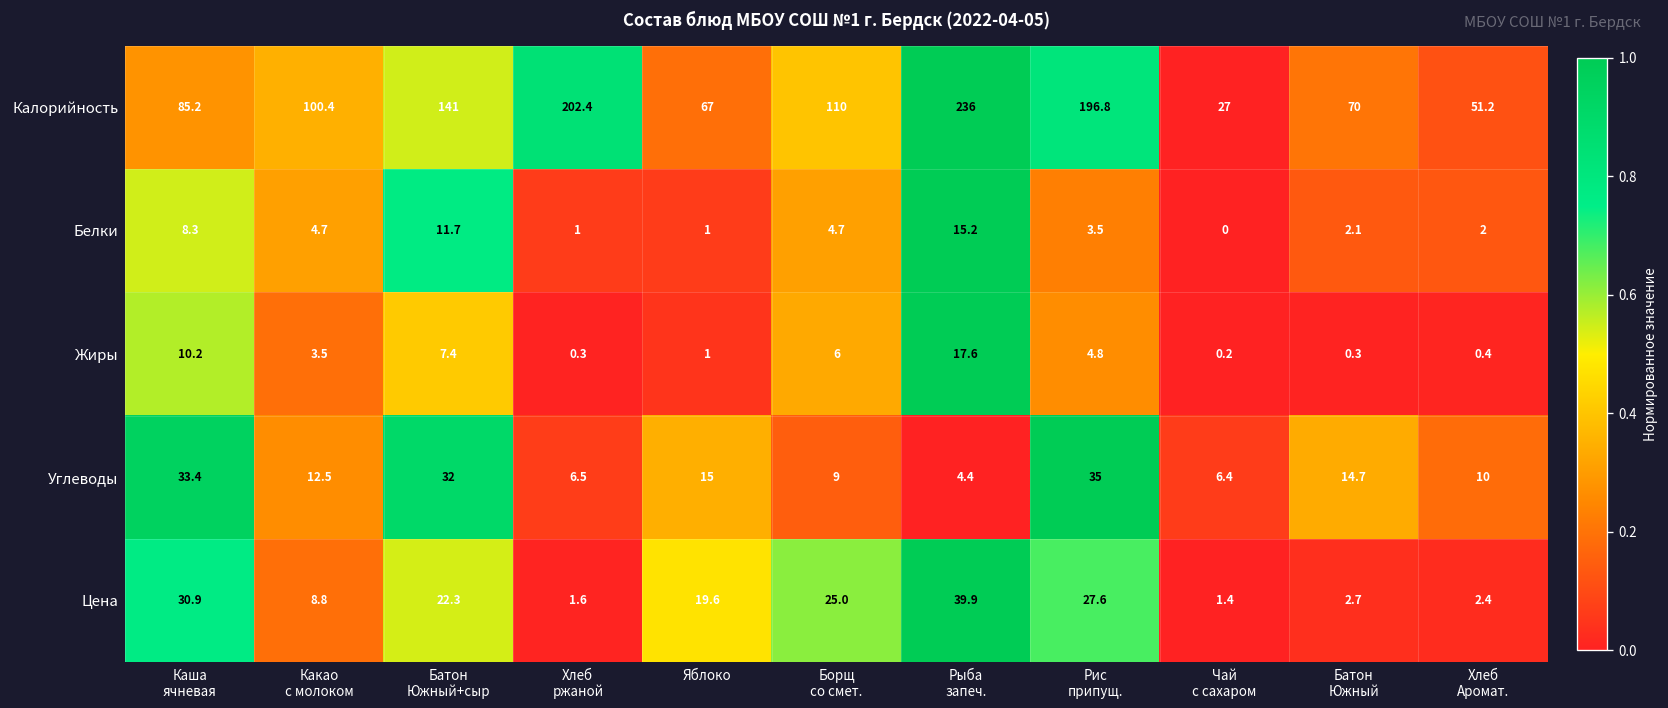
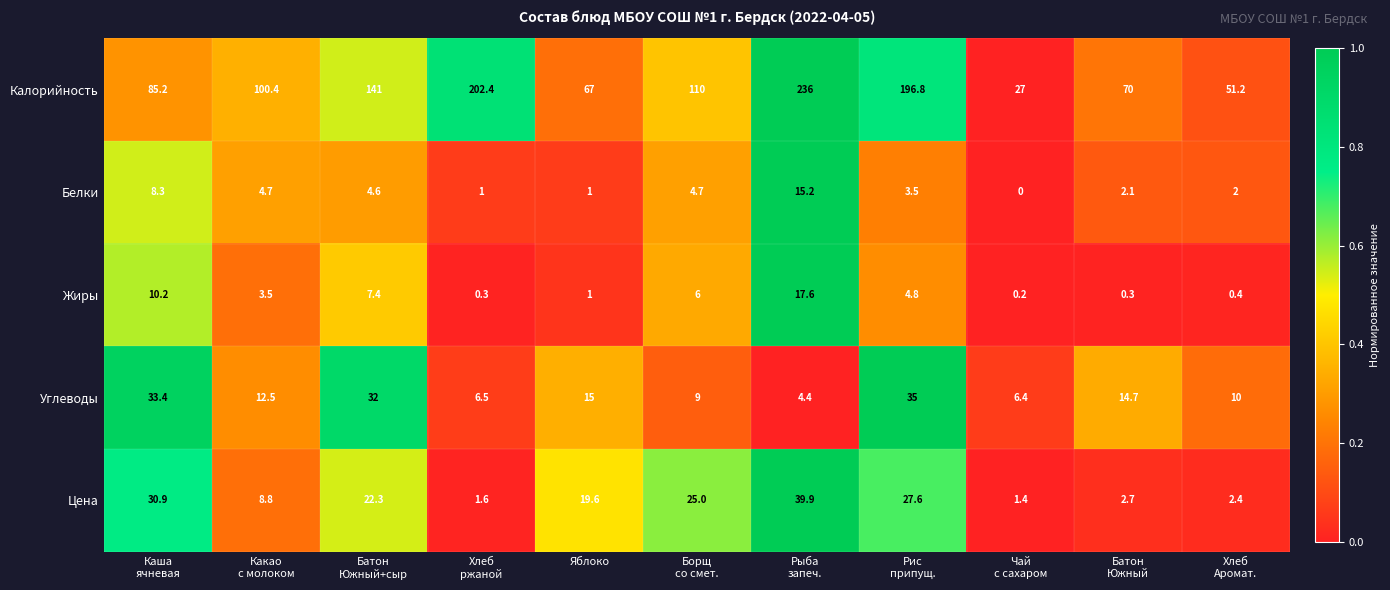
  {
    "Калорийность": {
      "Каша ячневая": 85.2,
      "Какао с молоком": 100.4,
      "Батон Южный+сыр": 141,
      "Хлеб ржаной": 202.4,
      "Яблоко": 67,
      "Борщ со смет.": 110,
      "Рыба запеч.": 236,
      "Рис припущ.": 196.8,
      "Чай с сахаром": 27,
      "Батон Южный": 70,
      "Хлеб Аромат.": 51.2
    },
    "Белки": {
      "Каша ячневая": 8.3,
      "Какао с молоком": 4.7,
-     "Батон Южный+сыр": 11.7,
+     "Батон Южный+сыр": 4.6,
      "Хлеб ржаной": 1,
      "Яблоко": 1,
      "Борщ со смет.": 4.7,
      "Рыба запеч.": 15.2,
      "Рис припущ.": 3.5,
      "Чай с сахаром": 0,
      "Батон Южный": 2.1,
      "Хлеб Аромат.": 2
    },
    "Жиры": {
      "Каша ячневая": 10.2,
      "Какао с молоком": 3.5,
      "Батон Южный+сыр": 7.4,
      "Хлеб ржаной": 0.3,
      "Яблоко": 1,
      "Борщ со смет.": 6,
      "Рыба запеч.": 17.6,
      "Рис припущ.": 4.8,
      "Чай с сахаром": 0.2,
      "Батон Южный": 0.3,
      "Хлеб Аромат.": 0.4
    },
    "Углеводы": {
      "Каша ячневая": 33.4,
      "Какао с молоком": 12.5,
      "Батон Южный+сыр": 32,
      "Хлеб ржаной": 6.5,
      "Яблоко": 15,
      "Борщ со смет.": 9,
      "Рыба запеч.": 4.4,
      "Рис припущ.": 35,
      "Чай с сахаром": 6.4,
      "Батон Южный": 14.7,
      "Хлеб Аромат.": 10
    },
    "Цена": {
      "Каша ячневая": 30.9,
      "Какао с молоком": 8.8,
      "Батон Южный+сыр": 22.3,
      "Хлеб ржаной": 1.6,
      "Яблоко": 19.6,
      "Борщ со смет.": 25.0,
      "Рыба запеч.": 39.9,
      "Рис припущ.": 27.6,
      "Чай с сахаром": 1.4,
      "Батон Южный": 2.7,
      "Хлеб Аромат.": 2.4
    }
  }
